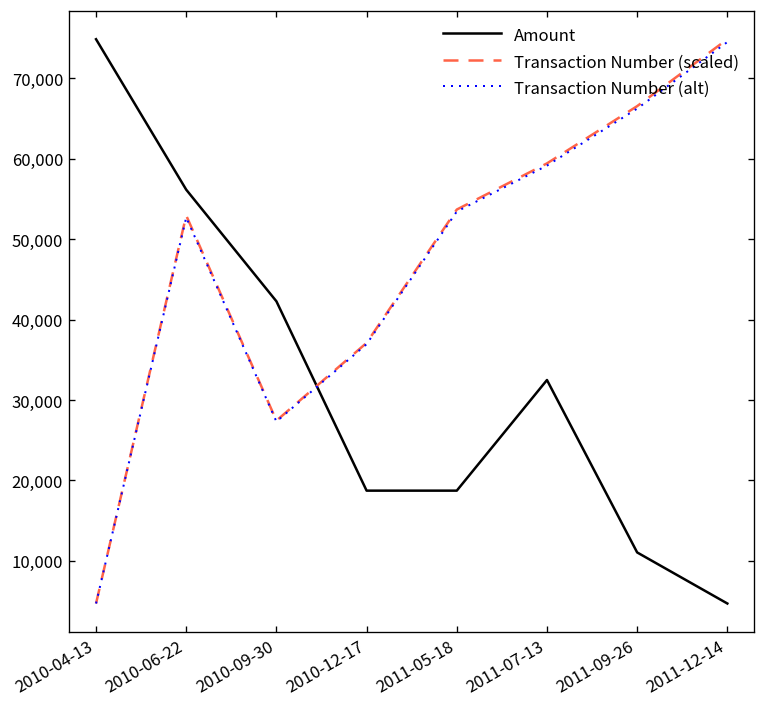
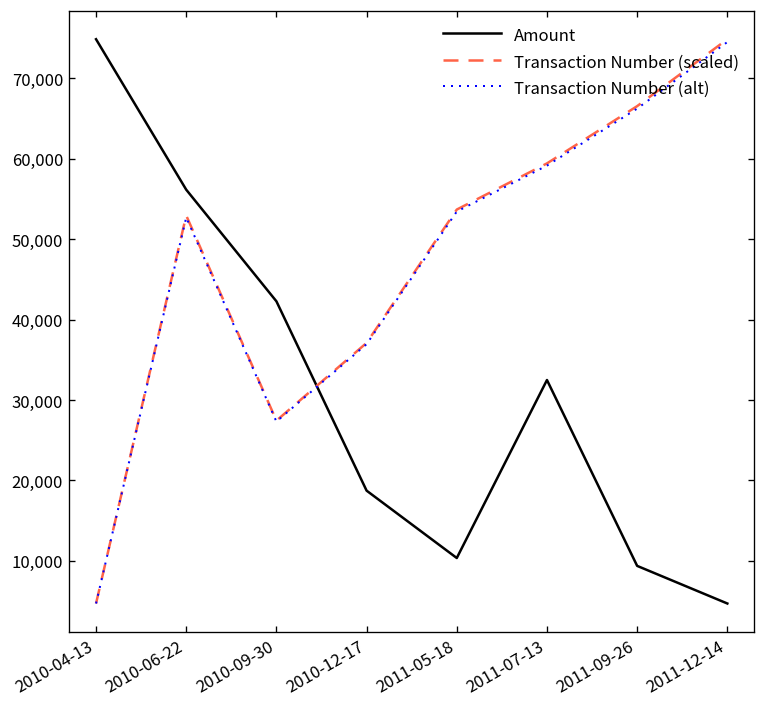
  {
    "Amount": {
      "2010-04-13": "75,000",
      "2010-06-22": "56,000",
      "2010-09-30": "42,000",
      "2010-12-17": "19,000",
-     "2011-05-18": "19,000",
+     "2011-05-18": "10,000",
      "2011-07-13": "32,000",
-     "2011-09-26": "11,000",
+     "2011-09-26": "9,000",
      "2011-12-14": "5,000"
    }
  }
